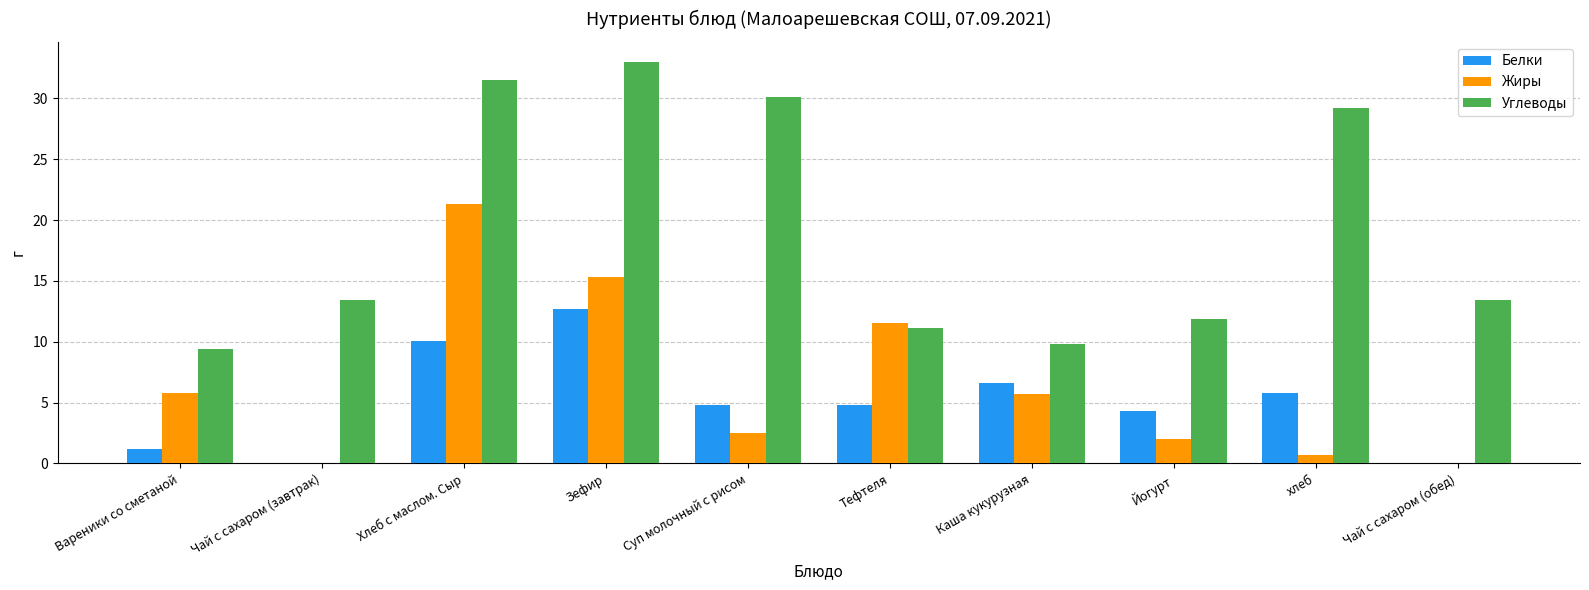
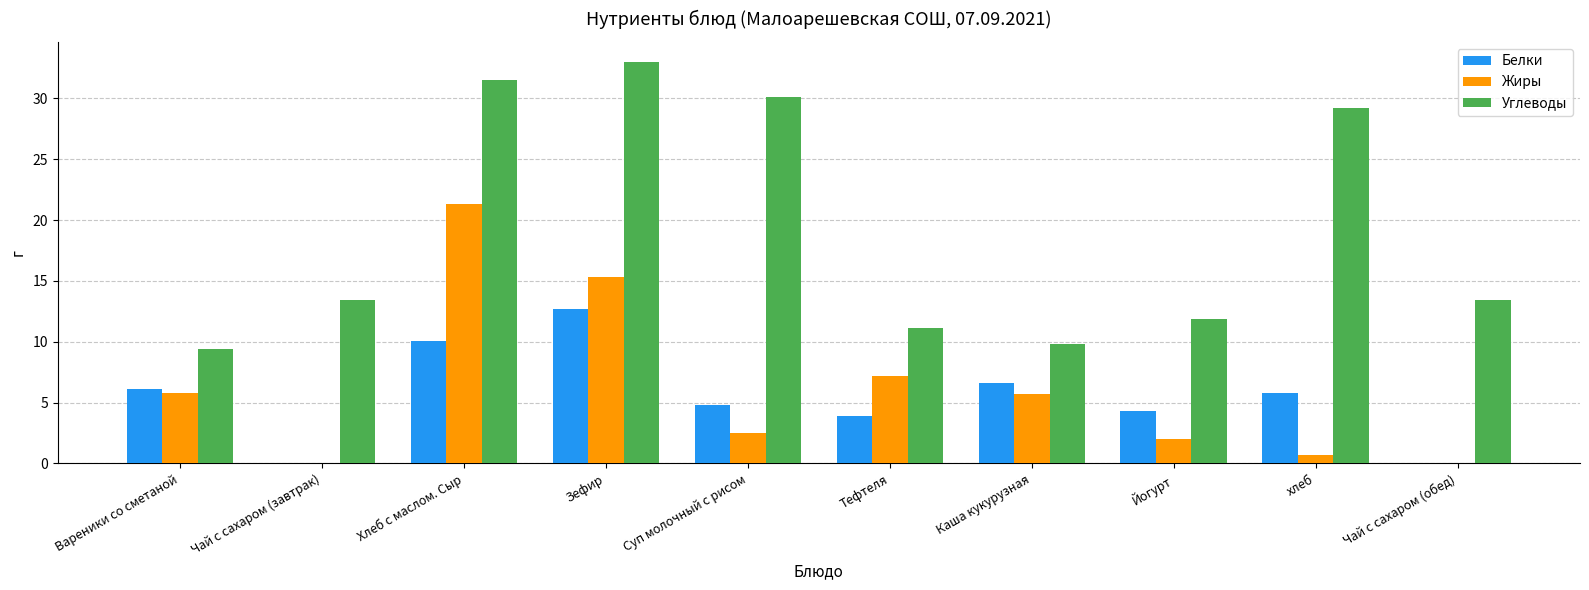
  {
    "Белки": {
-     "Вареники со сметаной": 1.2,
+     "Вареники со сметаной": 6.1,
      "Чай с сахаром (завтрак)": 0.0,
      "Хлеб с маслом. Сыр": 10.0,
      "Зефир": 12.7,
      "Суп молочный с рисом": 4.8,
-     "Тефтеля": 4.8,
+     "Тефтеля": 3.9,
      "Каша кукурузная": 6.6,
      "Йогурт": 4.3,
      "хлеб": 5.8,
      "Чай с сахаром (обед)": 0.0
    },
    "Жиры": {
      "Вареники со сметаной": 5.8,
      "Чай с сахаром (завтрак)": 0.0,
      "Хлеб с маслом. Сыр": 21.4,
      "Зефир": 15.4,
      "Суп молочный с рисом": 2.5,
-     "Тефтеля": 11.5,
+     "Тефтеля": 7.2,
      "Каша кукурузная": 5.7,
      "Йогурт": 2.0,
      "хлеб": 0.7,
      "Чай с сахаром (обед)": 0.0
    },
    "Углеводы": {
      "Вареники со сметаной": 9.4,
      "Чай с сахаром (завтрак)": 13.5,
      "Хлеб с маслом. Сыр": 31.5,
      "Зефир": 33.0,
      "Суп молочный с рисом": 30.1,
      "Тефтеля": 11.2,
      "Каша кукурузная": 9.9,
      "Йогурт": 11.9,
      "хлеб": 29.2,
      "Чай с сахаром (обед)": 13.5
    }
  }
